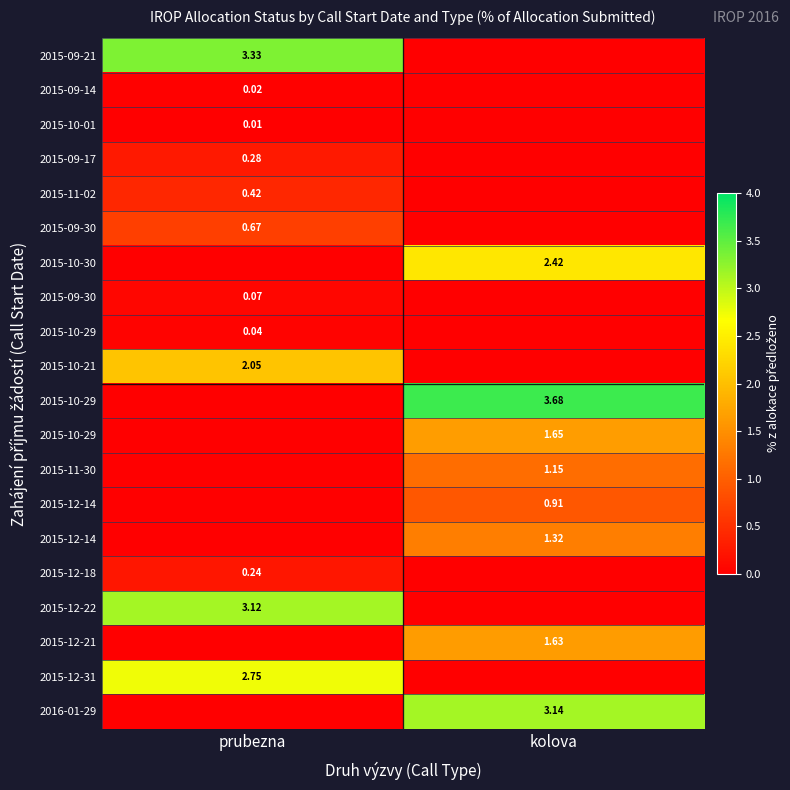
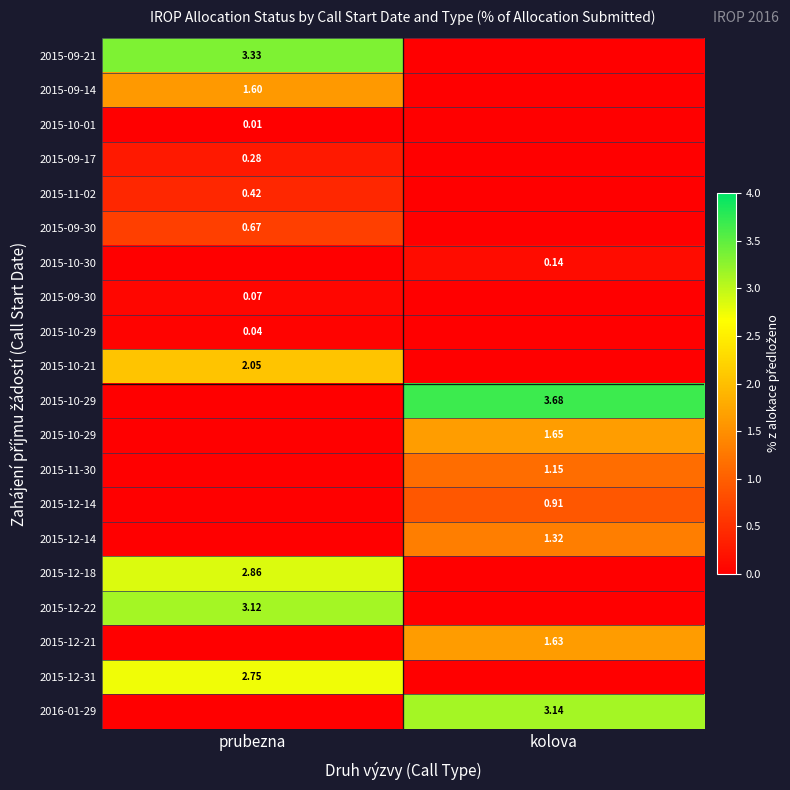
  {
    "2015-09-21": {
      "prubezna": 3.33
    },
    "2015-09-14": {
-     "prubezna": 0.02
+     "prubezna": 1.60
    },
    "2015-10-01": {
      "prubezna": 0.01
    },
    "2015-09-17": {
      "prubezna": 0.28
    },
    "2015-11-02": {
      "prubezna": 0.42
    },
    "2015-10-30": {
-     "kolova": 2.42
+     "kolova": 0.14
    },
    "2015-10-21": {
      "prubezna": 2.05
    },
    "2015-11-30": {
      "kolova": 1.15
    },
    "2015-12-18": {
-     "prubezna": 0.24
+     "prubezna": 2.86
    },
    "2015-12-22": {
      "prubezna": 3.12
    },
    "2015-12-21": {
      "kolova": 1.63
    },
    "2015-12-31": {
      "prubezna": 2.75
    },
    "2016-01-29": {
      "kolova": 3.14
    }
  }
